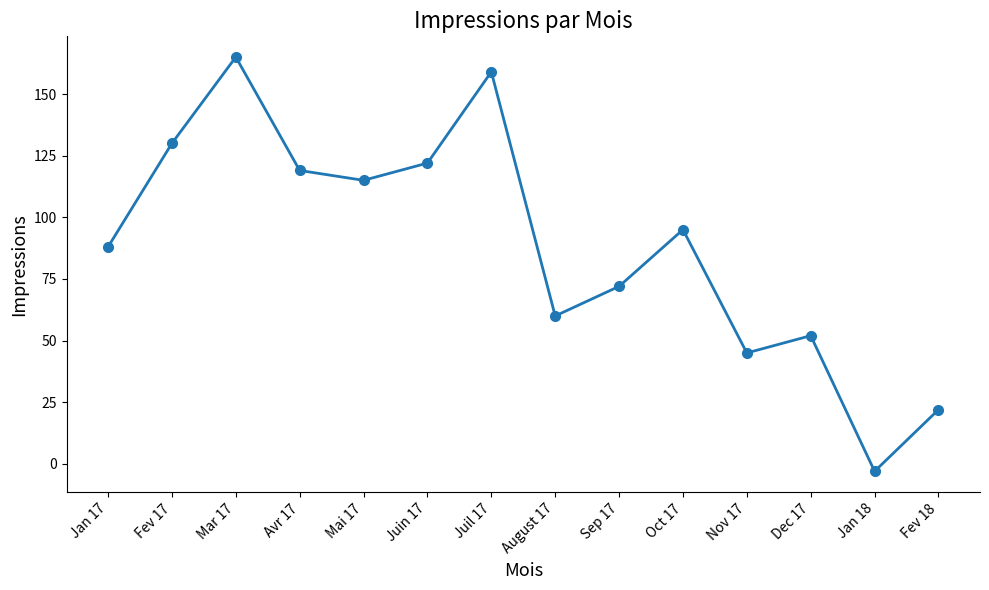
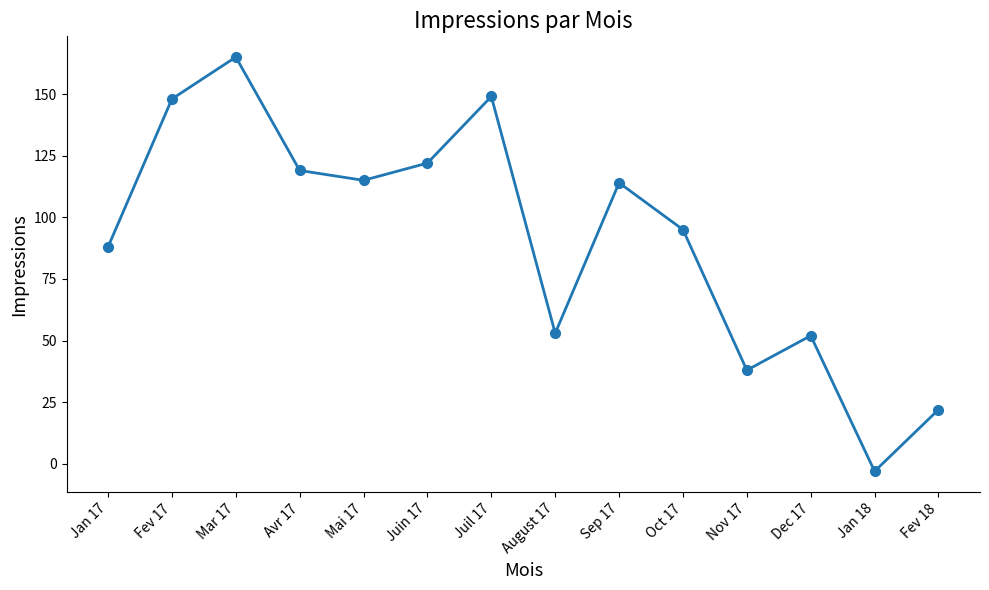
  {
    "Jan 17": 88,
-   "Fev 17": 130,
+   "Fev 17": 148,
    "Mar 17": 165,
    "Avr 17": 119,
    "Mai 17": 115,
    "Juin 17": 122,
-   "Juil 17": 159,
-   "August 17": 60,
-   "Sep 17": 72,
+   "Juil 17": 149,
+   "August 17": 53,
+   "Sep 17": 114,
    "Oct 17": 95,
-   "Nov 17": 45,
+   "Nov 17": 38,
    "Dec 17": 52,
    "Jan 18": -3,
    "Fev 18": 22
  }
